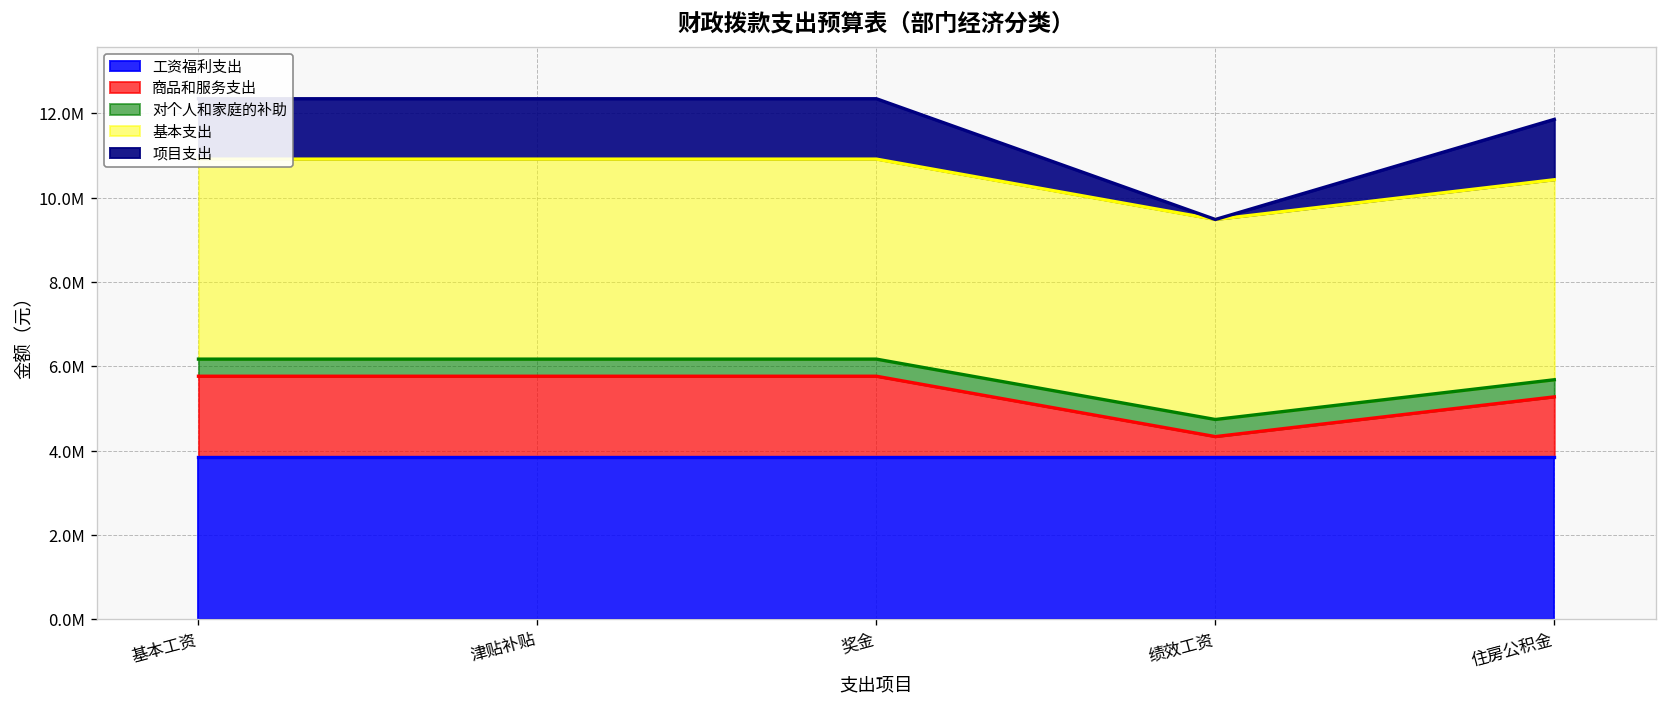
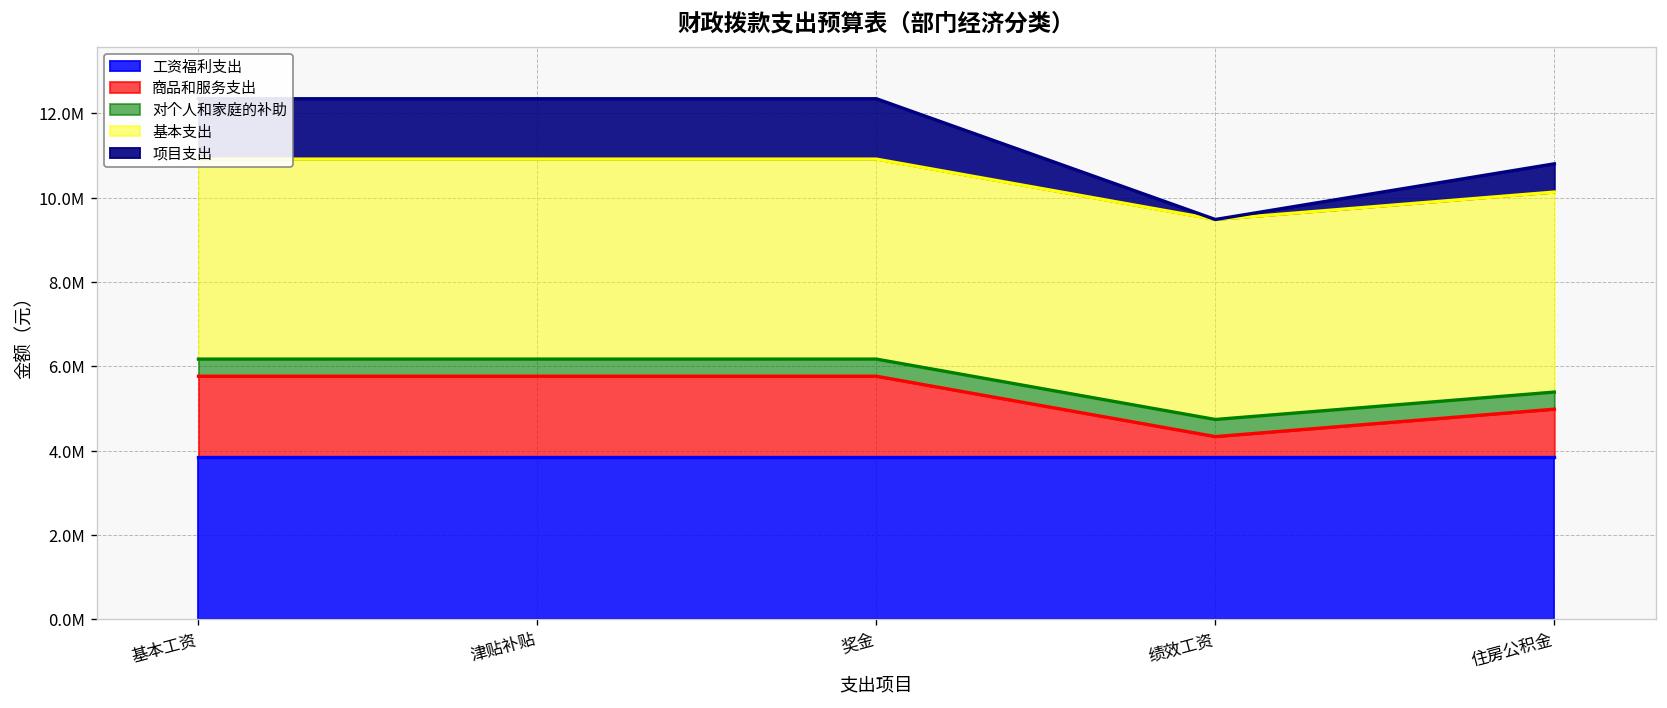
  {
    "工资福利支出": {
      "基本工资": 3800000,
      "津贴补贴": 3800000,
      "奖金": 3800000,
      "绩效工资": 3800000,
      "住房公积金": 3800000
    },
    "商品和服务支出": {
-     "住房公积金": 5300000
+     "住房公积金": 5000000
    },
    "对个人和家庭的补助": {
      "住房公积金": 400000
    },
    "基本支出": {
      "住房公积金": 4700000
    },
    "项目支出": {
-     "住房公积金": 1400000
+     "住房公积金": 700000
    }
  }
